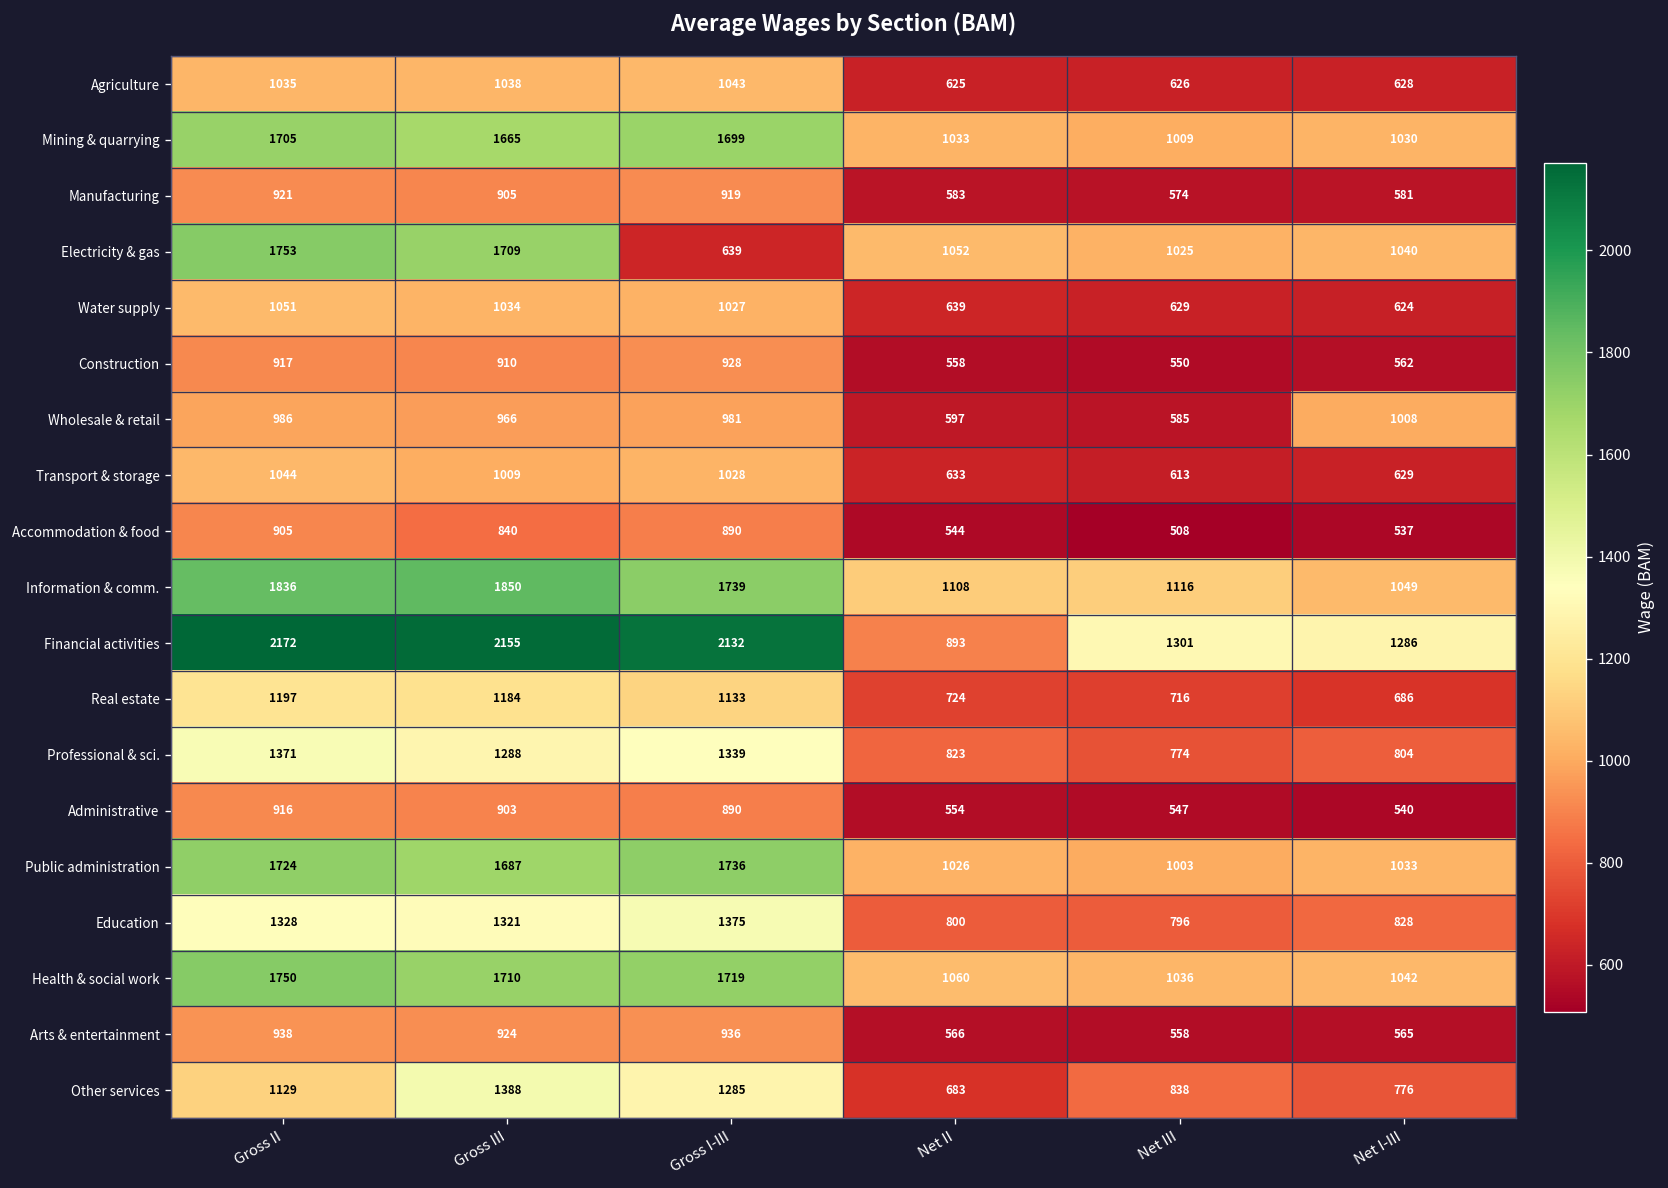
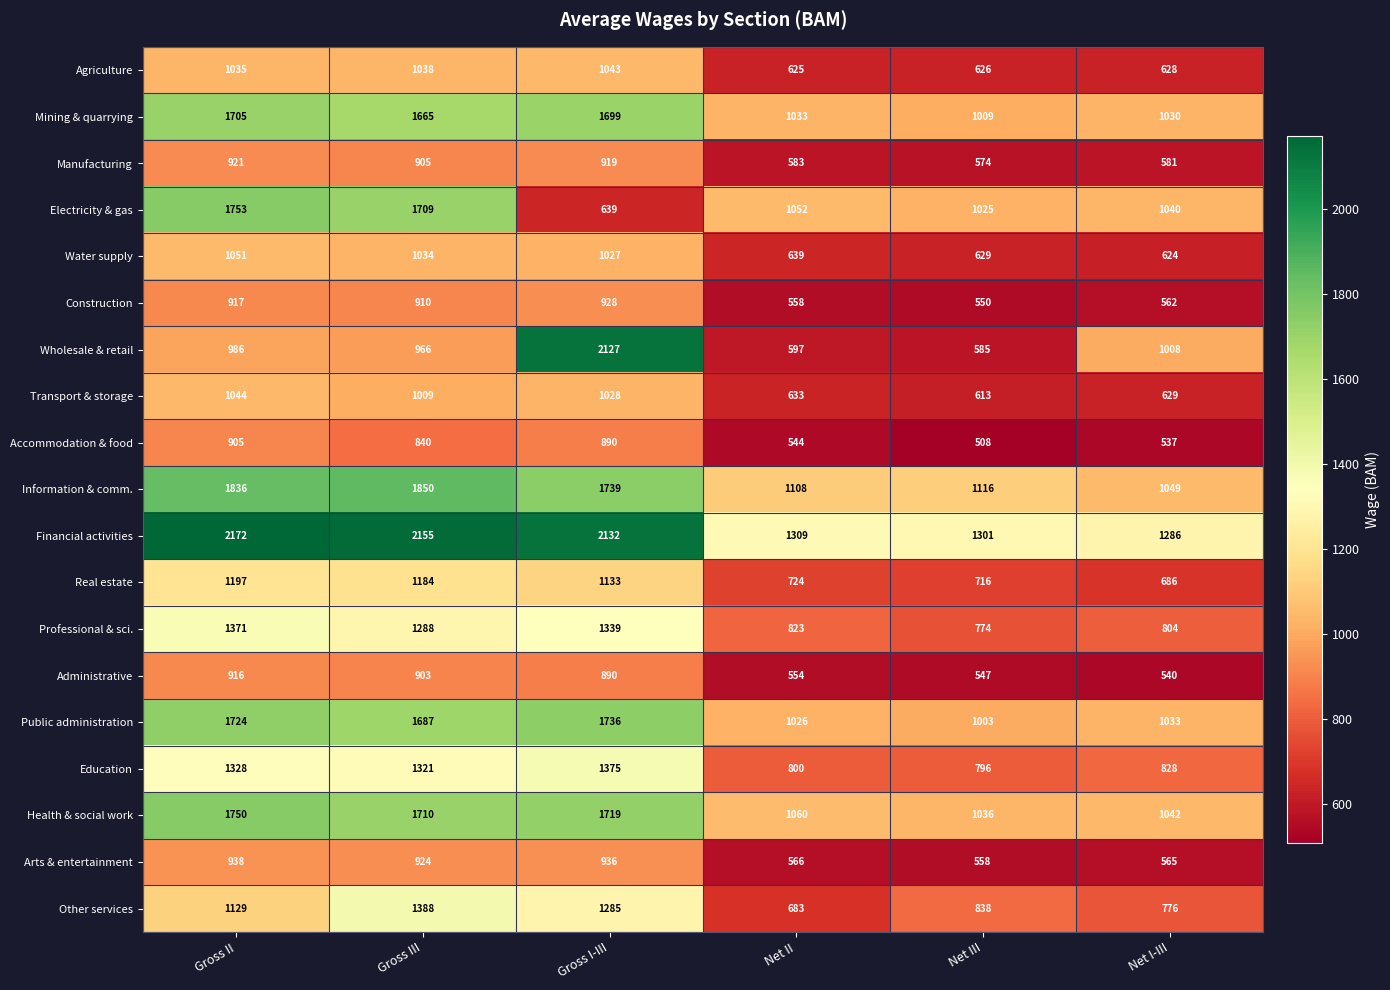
  {
    "Agriculture": {
      "Gross II": 1035,
      "Gross III": 1038,
      "Gross I-III": 1043,
      "Net II": 625,
      "Net III": 626,
      "Net I-III": 628
    },
    "Mining & quarrying": {
      "Gross II": 1705,
      "Gross III": 1665,
      "Gross I-III": 1699,
      "Net II": 1033,
      "Net III": 1009,
      "Net I-III": 1030
    },
    "Manufacturing": {
      "Gross II": 921,
      "Gross III": 905,
      "Gross I-III": 919,
      "Net II": 583,
      "Net III": 574,
      "Net I-III": 581
    },
    "Electricity & gas": {
      "Gross II": 1753,
      "Gross III": 1709,
      "Gross I-III": 639,
      "Net II": 1052,
      "Net III": 1025,
      "Net I-III": 1040
    },
    "Water supply": {
      "Gross II": 1051,
      "Gross III": 1034,
      "Gross I-III": 1027,
      "Net II": 639,
      "Net III": 629,
      "Net I-III": 624
    },
    "Construction": {
      "Gross II": 917,
      "Gross III": 910,
      "Gross I-III": 928,
      "Net II": 558,
      "Net III": 550,
      "Net I-III": 562
    },
    "Wholesale & retail": {
      "Gross II": 986,
      "Gross III": 966,
-     "Gross I-III": 981,
+     "Gross I-III": 2127,
      "Net II": 597,
      "Net III": 585,
      "Net I-III": 1008
    },
    "Transport & storage": {
      "Gross II": 1044,
      "Gross III": 1009,
      "Gross I-III": 1028,
      "Net II": 633,
      "Net III": 613,
      "Net I-III": 629
    },
    "Accommodation & food": {
      "Gross II": 905,
      "Gross III": 840,
      "Gross I-III": 890,
      "Net II": 544,
      "Net III": 508,
      "Net I-III": 537
    },
    "Information & comm.": {
      "Gross II": 1836,
      "Gross III": 1850,
      "Gross I-III": 1739,
      "Net II": 1108,
      "Net III": 1116,
      "Net I-III": 1049
    },
    "Financial activities": {
      "Gross II": 2172,
      "Gross III": 2155,
      "Gross I-III": 2132,
-     "Net II": 893,
+     "Net II": 1309,
      "Net III": 1301,
      "Net I-III": 1286
    },
    "Real estate": {
      "Gross II": 1197,
      "Gross III": 1184,
      "Gross I-III": 1133,
      "Net II": 724,
      "Net III": 716,
      "Net I-III": 686
    },
    "Professional & sci.": {
      "Gross II": 1371,
      "Gross III": 1288,
      "Gross I-III": 1339,
      "Net II": 823,
      "Net III": 774,
      "Net I-III": 804
    },
    "Administrative": {
      "Gross II": 916,
      "Gross III": 903,
      "Gross I-III": 890,
      "Net II": 554,
      "Net III": 547,
      "Net I-III": 540
    },
    "Public administration": {
      "Gross II": 1724,
      "Gross III": 1687,
      "Gross I-III": 1736,
      "Net II": 1026,
      "Net III": 1003,
      "Net I-III": 1033
    },
    "Education": {
      "Gross II": 1328,
      "Gross III": 1321,
      "Gross I-III": 1375,
      "Net II": 800,
      "Net III": 796,
      "Net I-III": 828
    },
    "Health & social work": {
      "Gross II": 1750,
      "Gross III": 1710,
      "Gross I-III": 1719,
      "Net II": 1060,
      "Net III": 1036,
      "Net I-III": 1042
    },
    "Arts & entertainment": {
      "Gross II": 938,
      "Gross III": 924,
      "Gross I-III": 936,
      "Net II": 566,
      "Net III": 558,
      "Net I-III": 565
    },
    "Other services": {
      "Gross II": 1129,
      "Gross III": 1388,
      "Gross I-III": 1285,
      "Net II": 683,
      "Net III": 838,
      "Net I-III": 776
    }
  }
